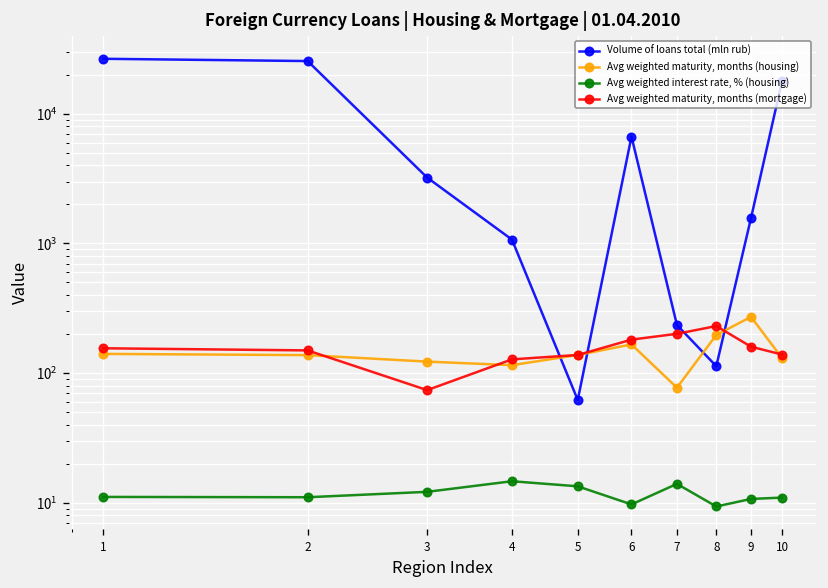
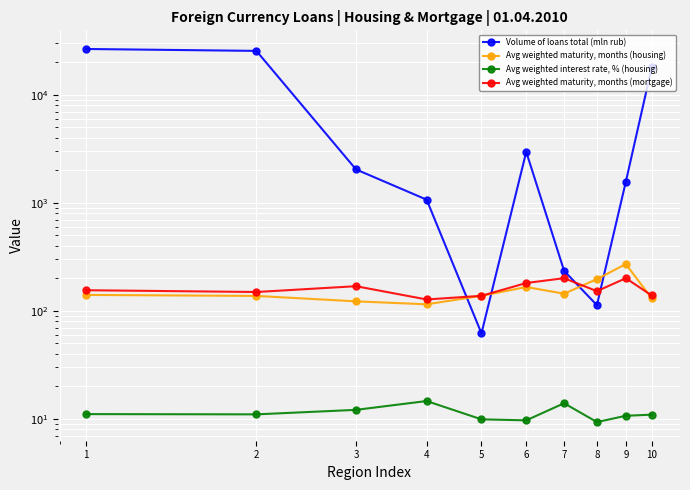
  {
    "Volume of loans total (mln rub)": {
      "1": 27000,
      "2": 26000,
-     "3": 3200,
+     "3": 2000,
      "4": 1100,
      "5": 60,
-     "6": 7000,
+     "6": 3000,
      "7": 240,
      "8": 110,
      "9": 1600
    },
    "Avg weighted maturity, months (housing)": {
      "1": 140,
      "2": 140,
      "3": 120,
      "4": 120,
      "6": 170,
-     "7": 80,
+     "7": 140,
      "8": 200,
      "9": 270,
      "10": 130
    },
    "Avg weighted interest rate, % (housing)": {
      "1": 11,
      "2": 11,
      "3": 12,
      "4": 15,
-     "5": 13,
+     "5": 10,
      "6": 10,
      "7": 14,
      "8": 9,
      "9": 11,
      "10": 11
    },
    "Avg weighted maturity, months (mortgage)": {
      "1": 160,
      "2": 150,
-     "3": 70,
+     "3": 170,
      "4": 130,
      "6": 180,
      "7": 200,
-     "8": 230,
-     "9": 160,
+     "8": 150,
+     "9": 200,
      "10": 140
    }
  }
